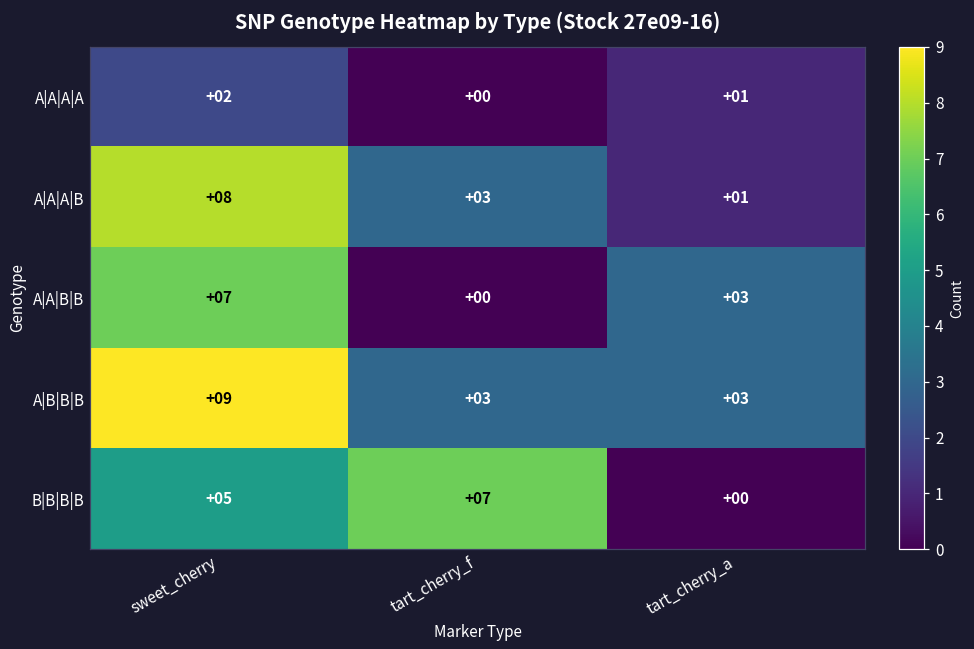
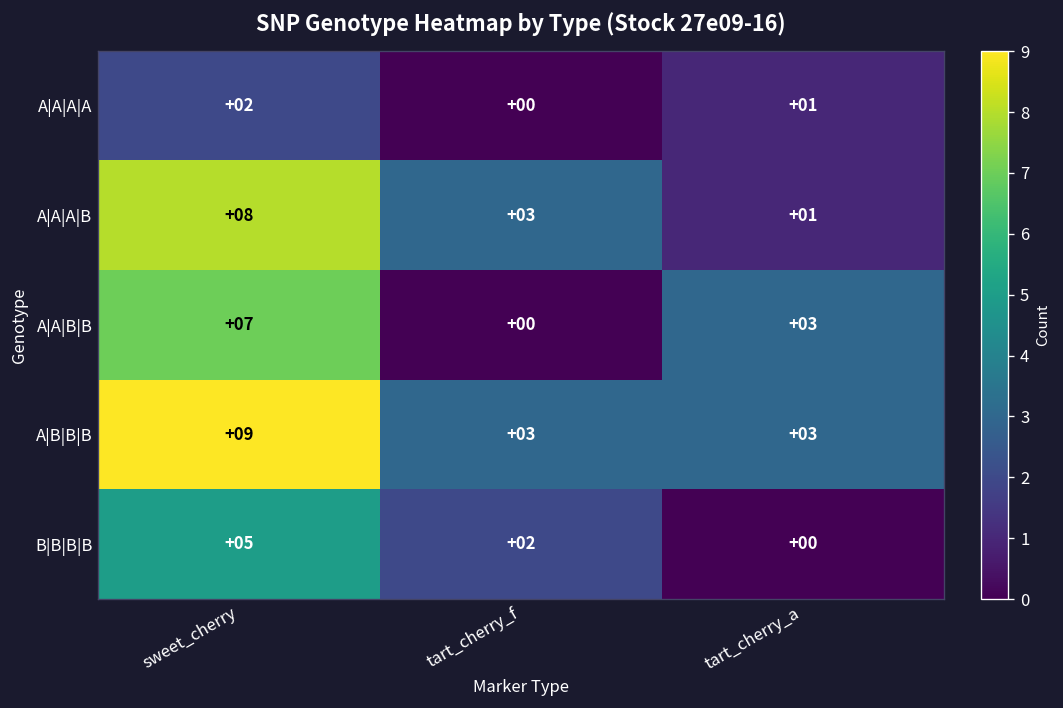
  {
    "A|A|A|A": {
      "sweet_cherry": "+02",
      "tart_cherry_f": "+00",
      "tart_cherry_a": "+01"
    },
    "A|A|A|B": {
      "sweet_cherry": "+08",
      "tart_cherry_f": "+03",
      "tart_cherry_a": "+01"
    },
    "A|A|B|B": {
      "sweet_cherry": "+07",
      "tart_cherry_f": "+00",
      "tart_cherry_a": "+03"
    },
    "A|B|B|B": {
      "sweet_cherry": "+09",
      "tart_cherry_f": "+03",
      "tart_cherry_a": "+03"
    },
    "B|B|B|B": {
      "sweet_cherry": "+05",
-     "tart_cherry_f": "+07",
+     "tart_cherry_f": "+02",
      "tart_cherry_a": "+00"
    }
  }
